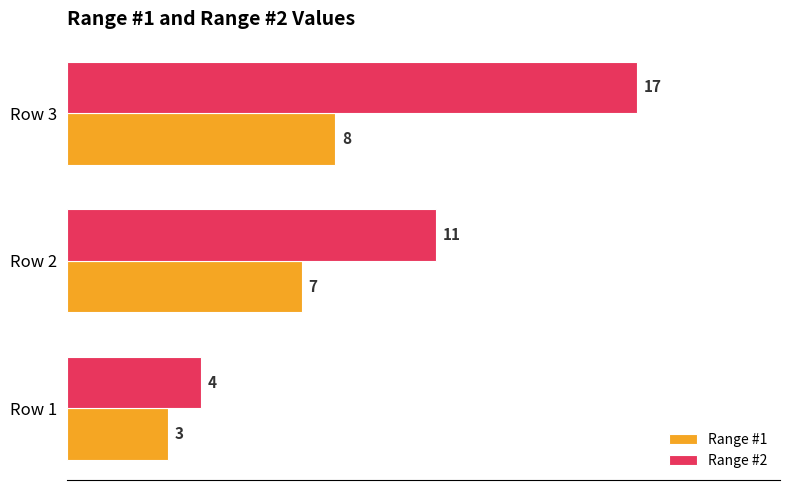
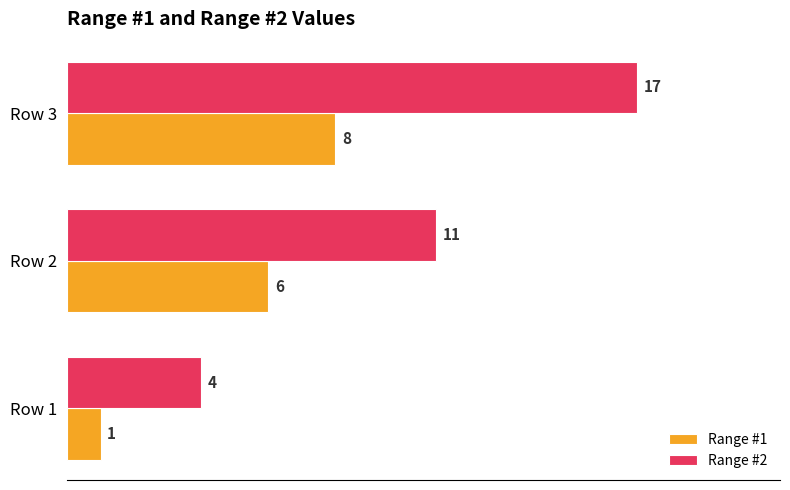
  {
    "Range #1": {
      "Row 3": 8,
-     "Row 2": 7,
-     "Row 1": 3
+     "Row 2": 6,
+     "Row 1": 1
    },
    "Range #2": {
      "Row 3": 17,
      "Row 2": 11,
      "Row 1": 4
    }
  }
